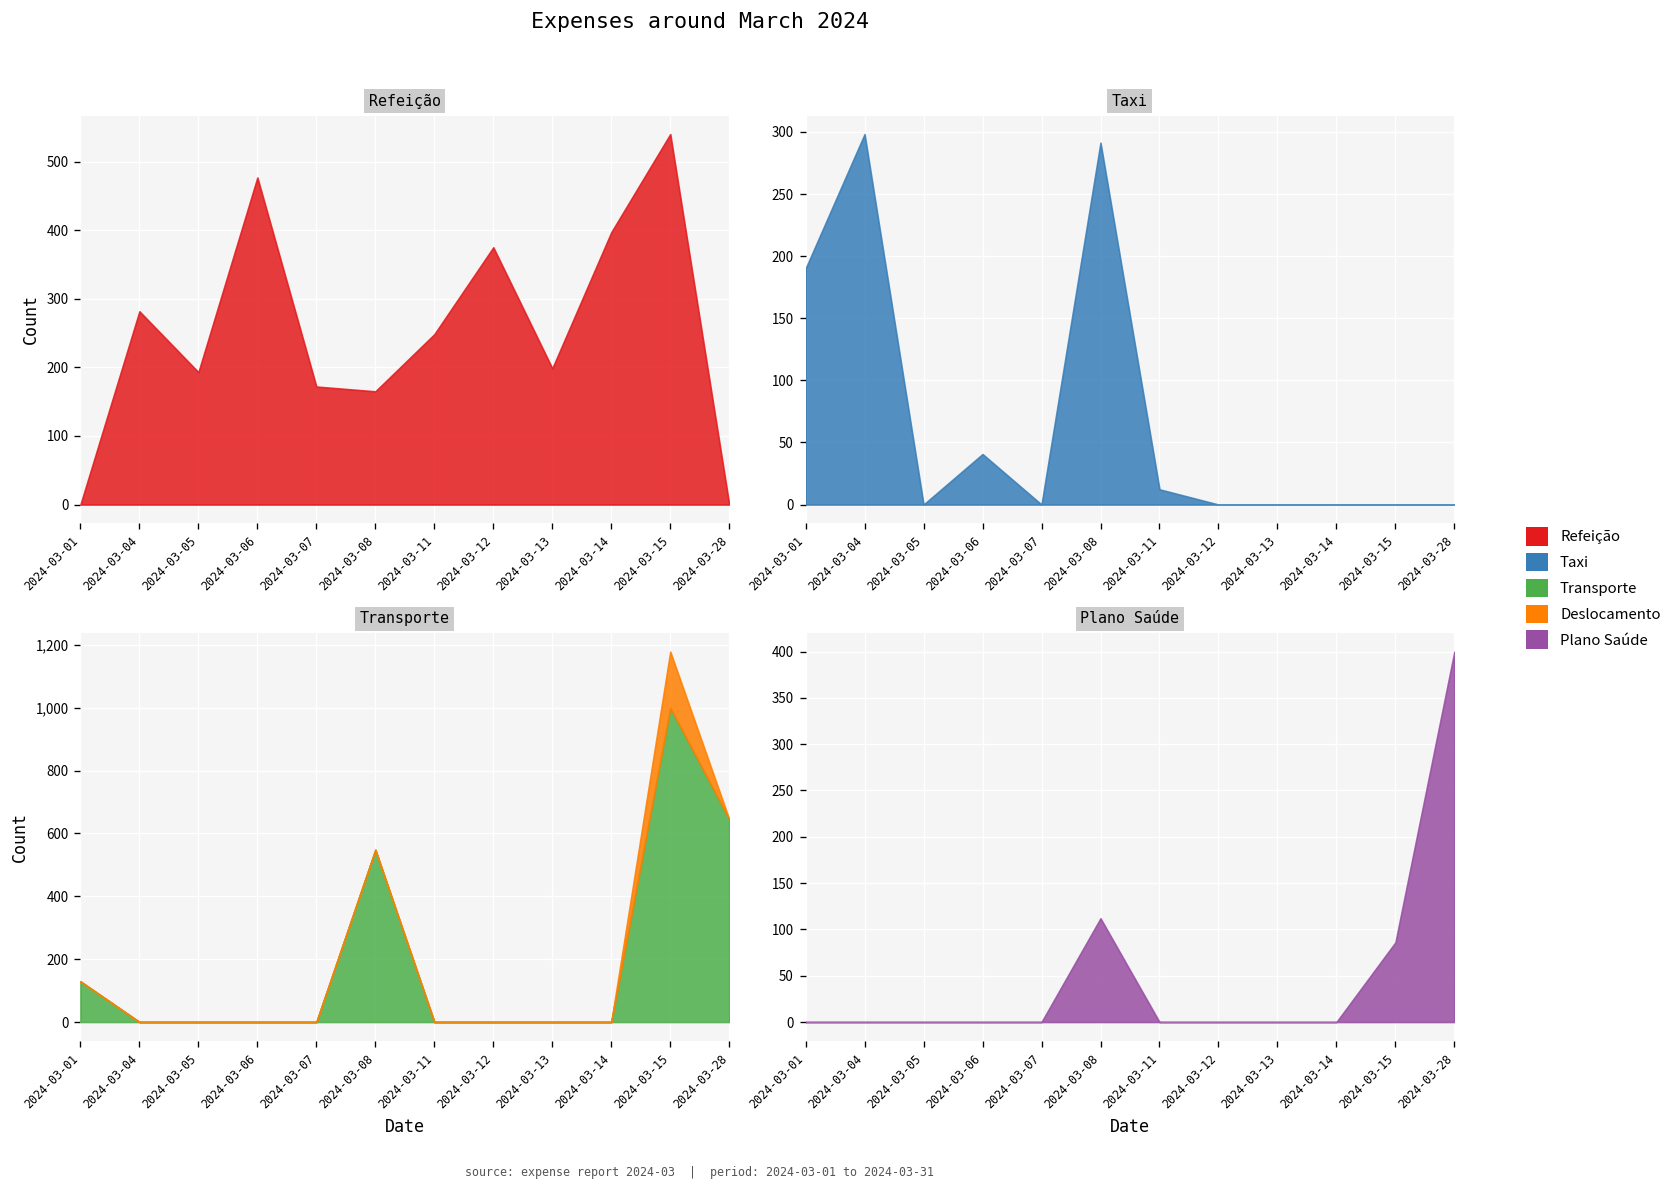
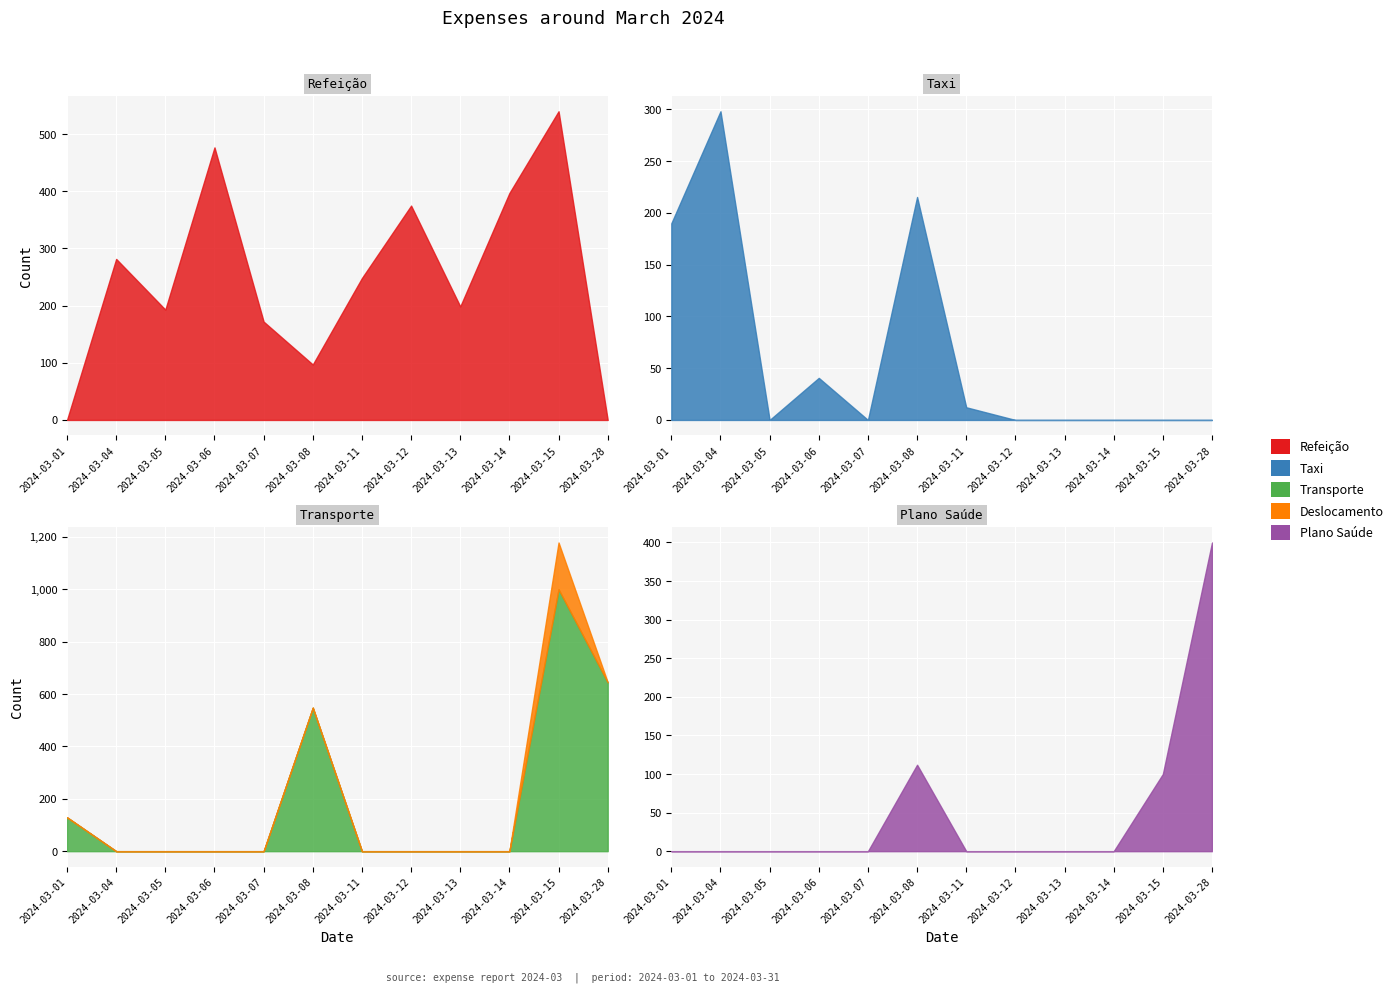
  {
    "Refeição": {
      "2024-03-01": "0",
      "2024-03-04": "280",
      "2024-03-05": "190",
      "2024-03-06": "480",
      "2024-03-07": "170",
-     "2024-03-08": "170",
+     "2024-03-08": "100",
      "2024-03-11": "250",
      "2024-03-12": "380",
      "2024-03-13": "200",
      "2024-03-14": "400",
      "2024-03-15": "540",
      "2024-03-28": "0"
    },
    "Taxi": {
      "2024-03-01": "190",
      "2024-03-04": "298",
      "2024-03-05": "0",
      "2024-03-06": "41",
      "2024-03-07": "0",
-     "2024-03-08": "291",
+     "2024-03-08": "215",
      "2024-03-11": "12",
      "2024-03-12": "0",
      "2024-03-13": "0",
      "2024-03-14": "0",
      "2024-03-15": "0",
      "2024-03-28": "0"
    },
    "Transporte": {
      "Transporte": {
        "2024-03-15": "1,000"
      },
      "Deslocamento": {
        "2024-03-15": "180"
      }
    },
    "Plano Saúde": {
      "2024-03-01": "0",
      "2024-03-04": "0",
      "2024-03-05": "0",
      "2024-03-06": "0",
      "2024-03-07": "0",
      "2024-03-08": "110",
      "2024-03-11": "0",
      "2024-03-12": "0",
      "2024-03-13": "0",
      "2024-03-14": "0",
-     "2024-03-15": "90",
+     "2024-03-15": "100",
      "2024-03-28": "400"
    }
  }
